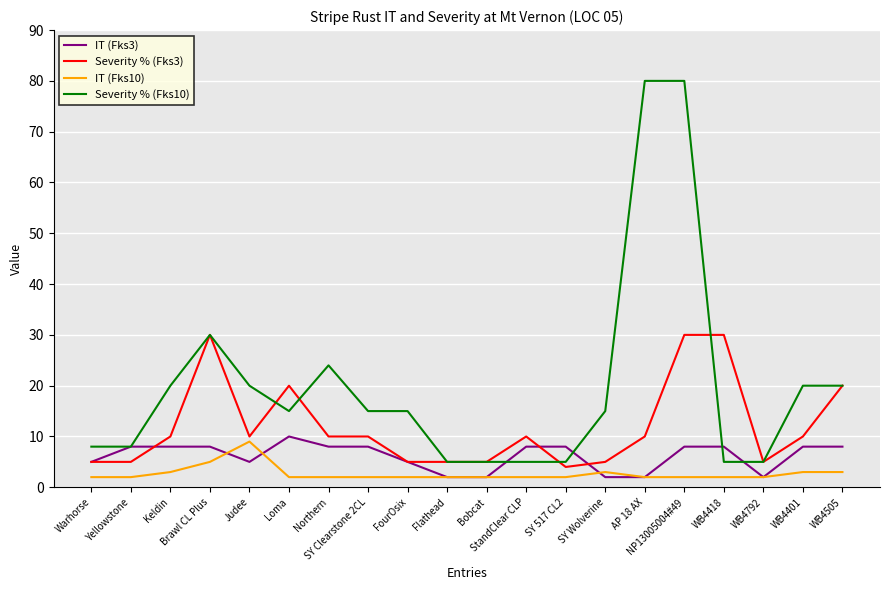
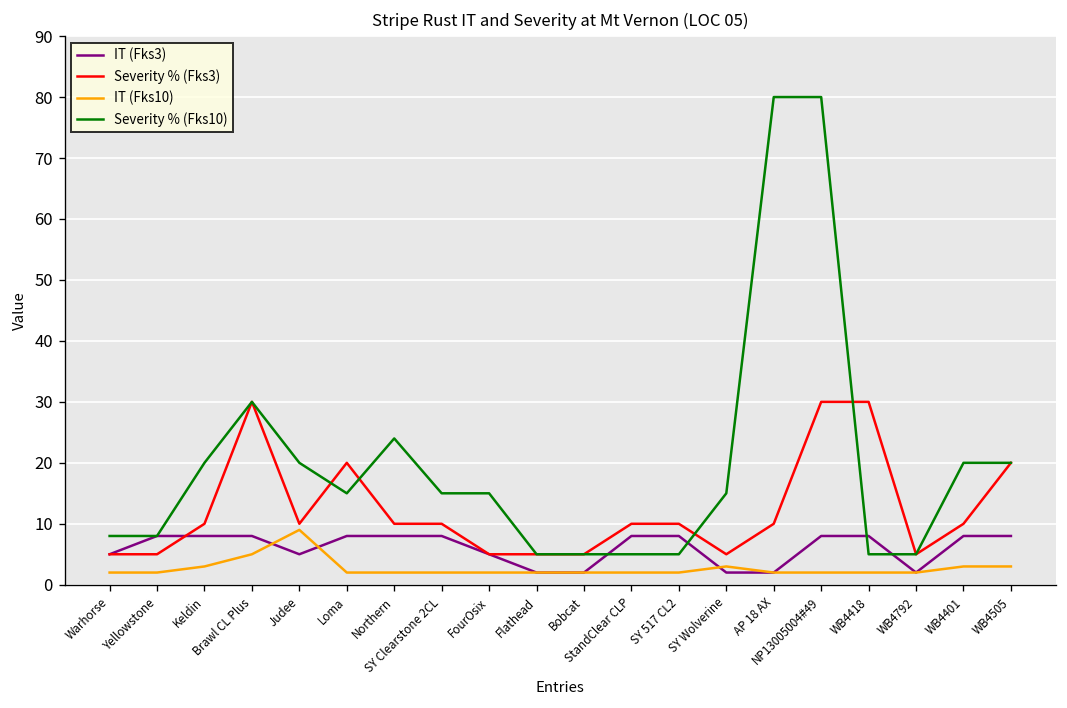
  {
    "IT (Fks3)": {
      "Keldin": 8,
      "Brawl CL Plus": 8,
      "Judee": 5,
-     "Loma": 10,
+     "Loma": 8,
      "Northern": 8,
      "SY Clearstone 2CL": 8,
      "StandClear CLP": 8,
      "SY 517 CL2": 8,
      "SY Wolverine": 2,
      "NP13005004#49": 8,
      "WB4418": 8,
      "WB4401": 8,
      "WB4505": 8
    },
    "Severity % (Fks3)": {
      "Yellowstone": 5,
      "Keldin": 10,
      "Judee": 10,
      "Loma": 20,
      "Northern": 10,
      "SY Clearstone 2CL": 10,
      "StandClear CLP": 10,
-     "SY 517 CL2": 4,
+     "SY 517 CL2": 10,
      "SY Wolverine": 5,
      "AP 18 AX": 10,
      "NP13005004#49": 30,
      "WB4418": 30,
      "WB4401": 10
    },
    "IT (Fks10)": {
      "Warhorse": 2,
      "Yellowstone": 2,
      "Keldin": 3,
      "Brawl CL Plus": 5,
      "Judee": 9,
      "Loma": 2,
      "Northern": 2,
      "SY Clearstone 2CL": 2,
      "FourOsix": 2,
      "StandClear CLP": 2,
      "SY 517 CL2": 2,
      "SY Wolverine": 3,
      "NP13005004#49": 2,
      "WB4418": 2,
      "WB4401": 3,
      "WB4505": 3
    },
    "Severity % (Fks10)": {
      "Warhorse": 8,
      "Keldin": 20,
      "Judee": 20,
      "Loma": 15,
      "Northern": 24,
      "SY Clearstone 2CL": 15,
      "FourOsix": 15,
      "StandClear CLP": 5,
      "SY 517 CL2": 5,
      "SY Wolverine": 15,
      "AP 18 AX": 80,
      "NP13005004#49": 80,
      "WB4418": 5,
      "WB4401": 20
    }
  }
